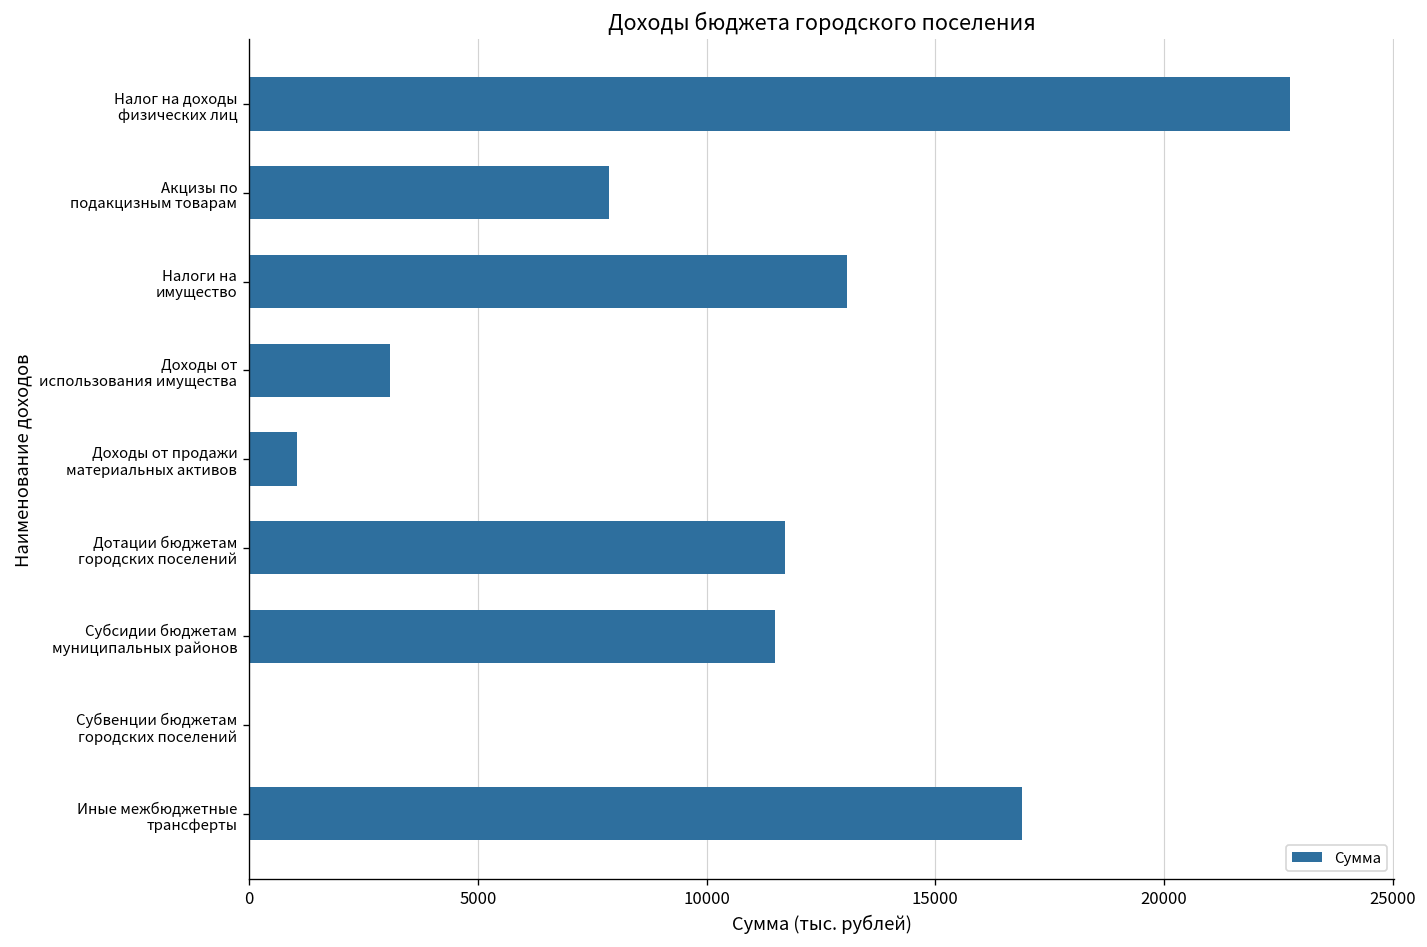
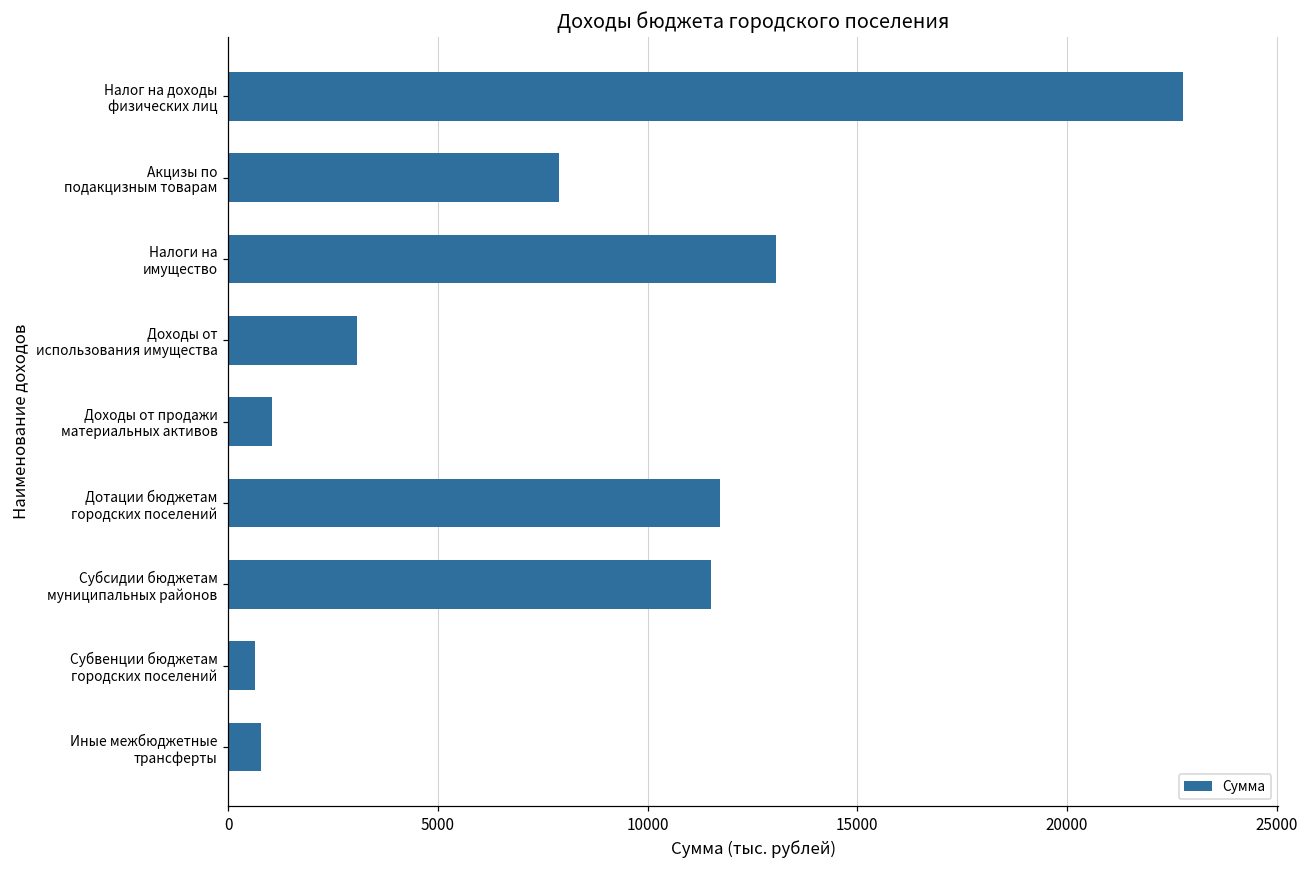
  {
    "Налог на доходы физических лиц": 22800,
    "Акцизы по подакцизным товарам": 7900,
    "Налоги на имущество": 13100,
    "Доходы от использования имущества": 3100,
    "Доходы от продажи материальных активов": 1000,
    "Дотации бюджетам городских поселений": 11700,
    "Субсидии бюджетам муниципальных районов": 11500,
-   "Субвенции бюджетам городских поселений": 0,
-   "Иные межбюджетные трансферты": 16900
+   "Субвенции бюджетам городских поселений": 600,
+   "Иные межбюджетные трансферты": 800
  }
